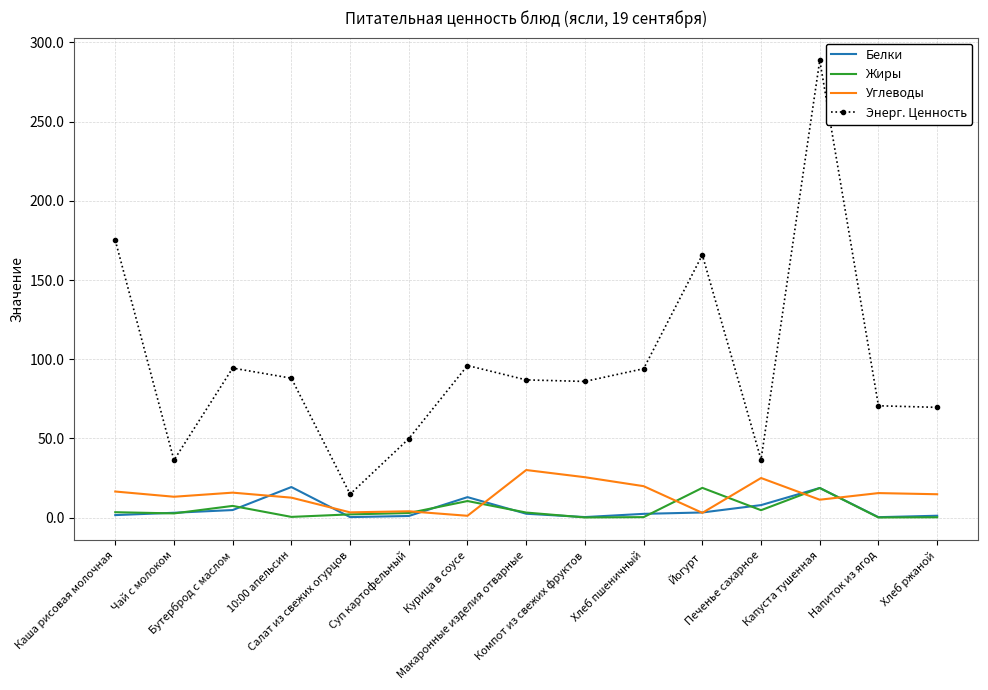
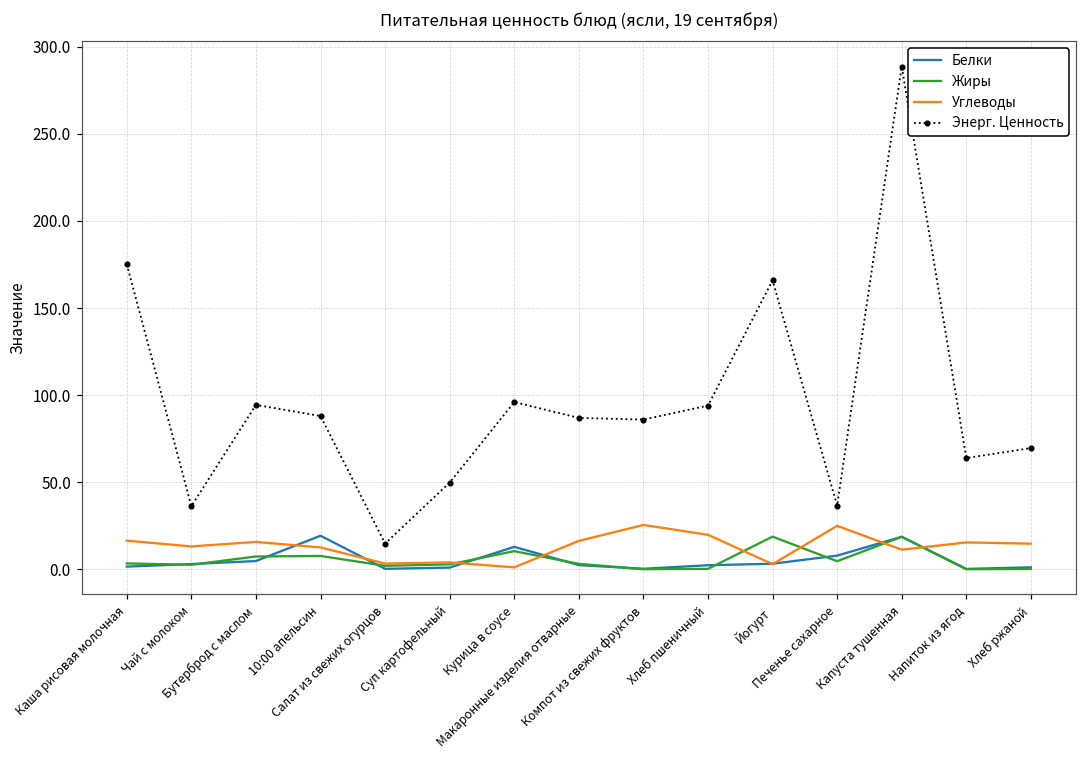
  {
    "Белки": {
      "Каша рисовая молочная": 2,
      "Бутерброд с маслом": 5,
      "10:00 апельсин": 19,
      "Салат из свежих огурцов": 0,
      "Суп картофельный": 1,
      "Курица в соусе": 13,
      "Хлеб пшеничный": 2,
      "Печенье сахарное": 8
    },
    "Жиры": {
      "Каша рисовая молочная": 3,
      "Бутерброд с маслом": 7,
-     "10:00 апельсин": 0,
+     "10:00 апельсин": 8,
      "Курица в соусе": 10,
      "Хлеб пшеничный": 0,
      "Йогурт": 19,
      "Печенье сахарное": 5
    },
    "Углеводы": {
      "Каша рисовая молочная": 16,
      "Чай с молоком": 13,
      "Бутерброд с маслом": 16,
      "10:00 апельсин": 13,
      "Курица в соусе": 1,
-     "Макаронные изделия отварные": 30,
+     "Макаронные изделия отварные": 16,
      "Компот из свежих фруктов": 26,
      "Хлеб пшеничный": 20,
      "Печенье сахарное": 25,
      "Капуста тушенная": 11,
      "Напиток из ягод": 15,
      "Хлеб ржаной": 15
    },
    "Энерг. Ценность": {
      "Каша рисовая молочная": 175,
      "Чай с молоком": 36,
      "Бутерброд с маслом": 94,
      "10:00 апельсин": 88,
      "Салат из свежих огурцов": 15,
      "Суп картофельный": 50,
      "Курица в соусе": 96,
      "Макаронные изделия отварные": 87,
      "Компот из свежих фруктов": 86,
      "Хлеб пшеничный": 94,
      "Йогурт": 166,
      "Печенье сахарное": 37,
      "Капуста тушенная": 289,
-     "Напиток из ягод": 71,
+     "Напиток из ягод": 64,
      "Хлеб ржаной": 70
    }
  }
